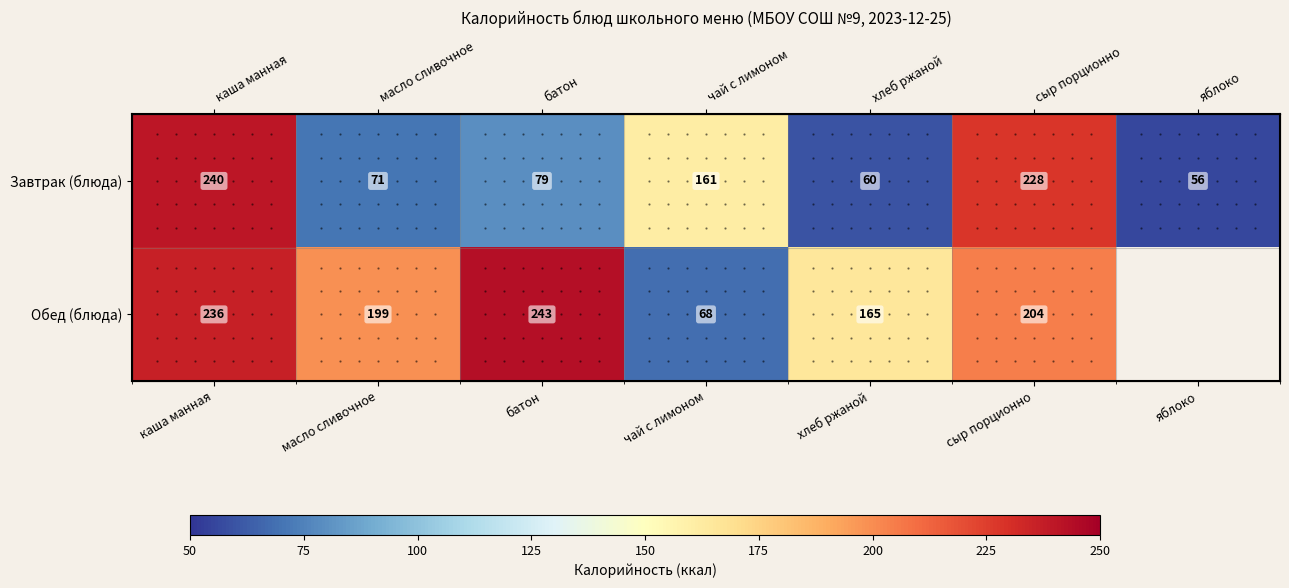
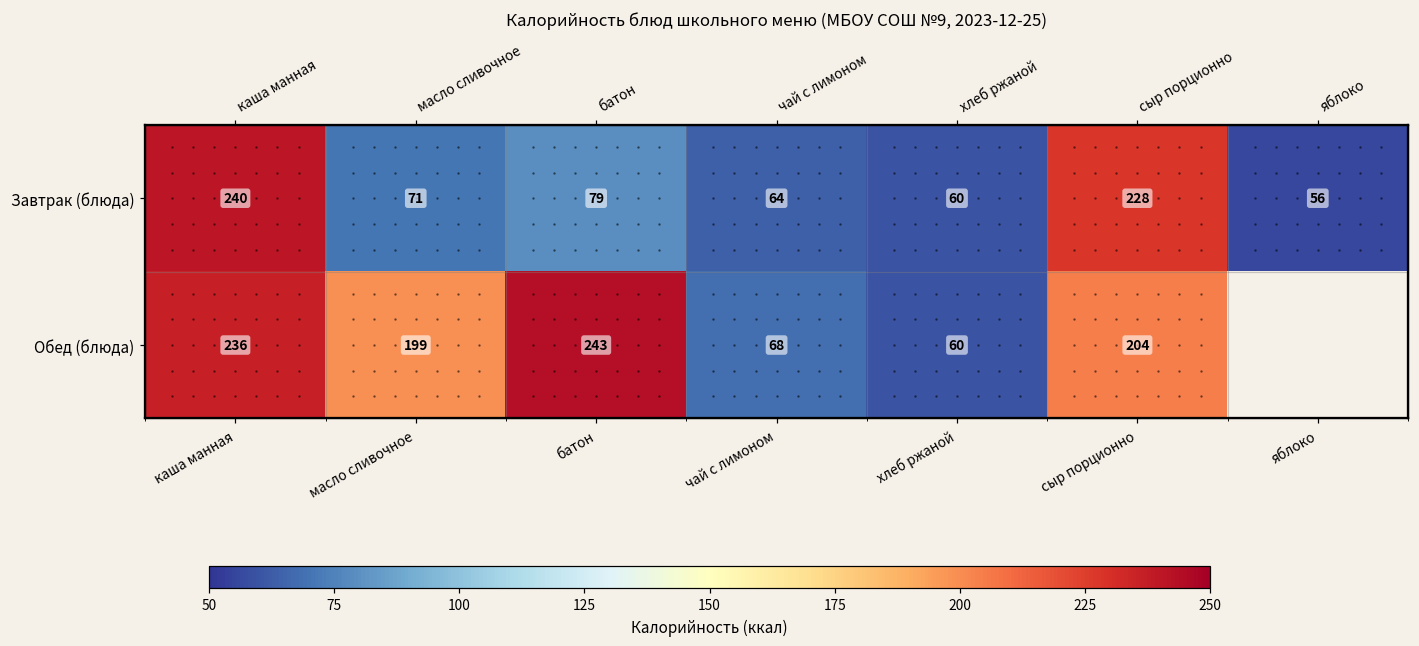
  {
    "Завтрак (блюда)": {
-     "чай с лимоном": 161
+     "чай с лимоном": 64
    },
    "Обед (блюда)": {
-     "хлеб ржаной": 165
+     "хлеб ржаной": 60
    }
  }
